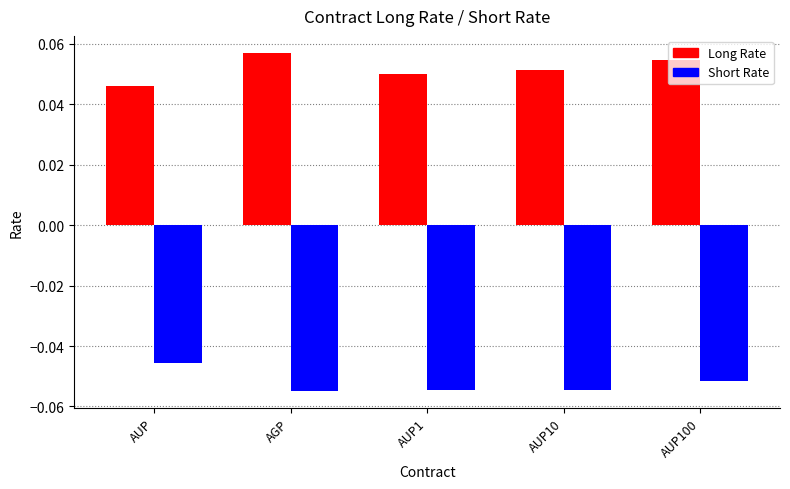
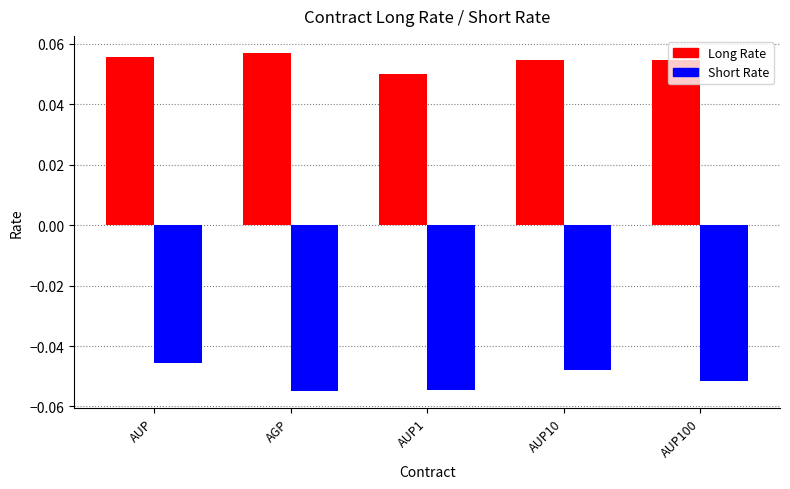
  {
    "Long Rate": {
-     "AUP": 0.046,
+     "AUP": 0.056,
      "AGP": 0.057,
      "AUP1": 0.050,
-     "AUP10": 0.051
+     "AUP10": 0.055
    },
    "Short Rate": {
      "AUP": -0.046,
      "AGP": -0.055,
      "AUP1": -0.055,
-     "AUP10": -0.055,
+     "AUP10": -0.048,
      "AUP100": -0.052
    }
  }
